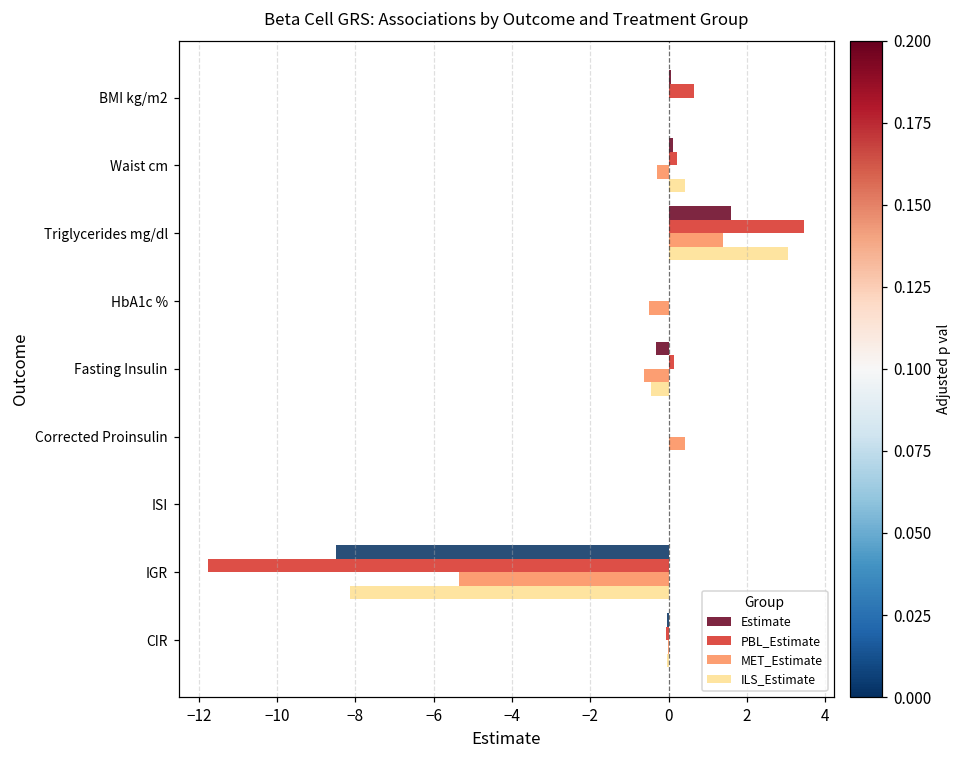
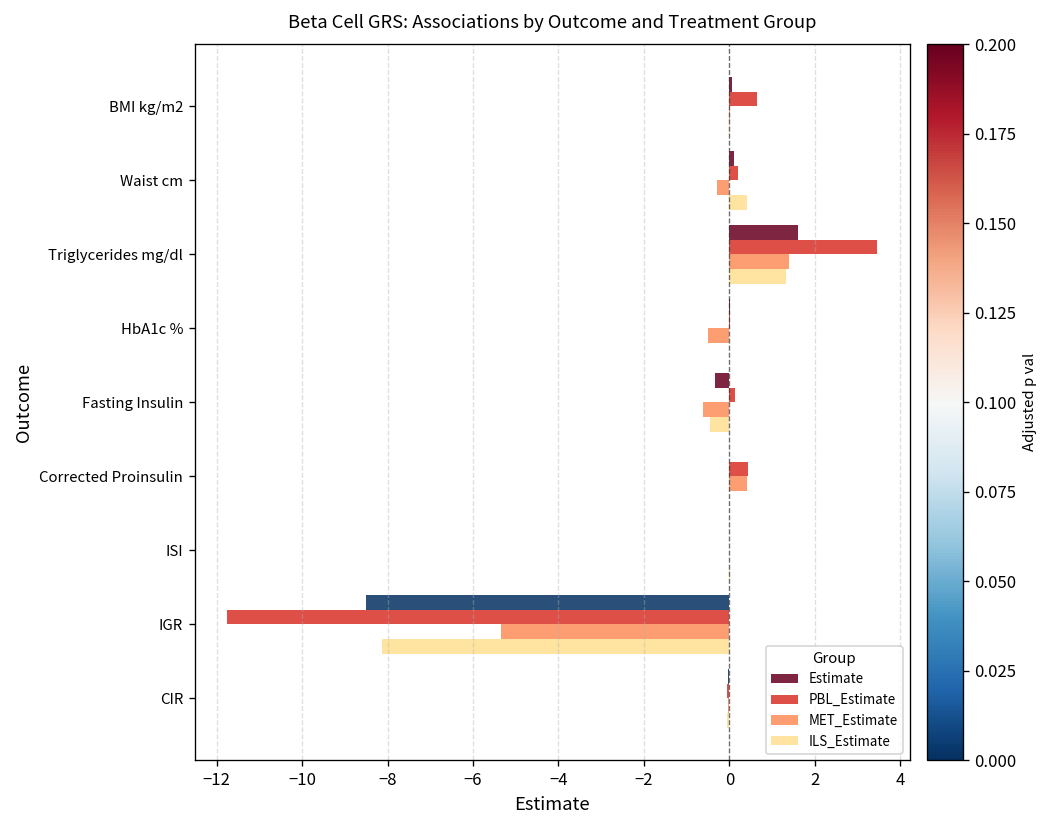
  {
    "Estimate": {
      "Waist cm": 0.1,
      "Triglycerides mg/dl": 1.6,
      "Fasting Insulin": -0.3,
      "IGR": -8.5
    },
    "PBL_Estimate": {
      "BMI kg/m2": 0.7,
      "Waist cm": 0.2,
      "Triglycerides mg/dl": 3.5,
      "Fasting Insulin": 0.1,
-     "Corrected Proinsulin": 0.0,
+     "Corrected Proinsulin": 0.4,
      "IGR": -11.8
    },
    "MET_Estimate": {
      "Waist cm": -0.3,
      "Triglycerides mg/dl": 1.4,
      "HbA1c %": -0.5,
      "Fasting Insulin": -0.6,
      "Corrected Proinsulin": 0.4,
      "IGR": -5.3
    },
    "ILS_Estimate": {
      "Waist cm": 0.4,
-     "Triglycerides mg/dl": 3.0,
+     "Triglycerides mg/dl": 1.3,
      "Fasting Insulin": -0.4,
      "IGR": -8.1
    }
  }
